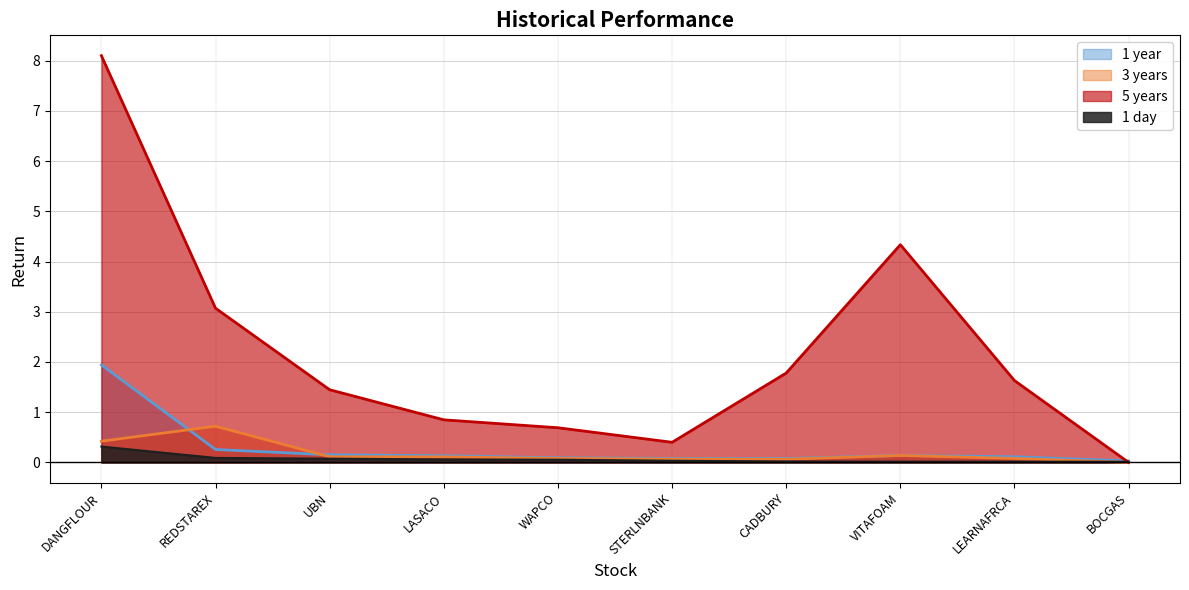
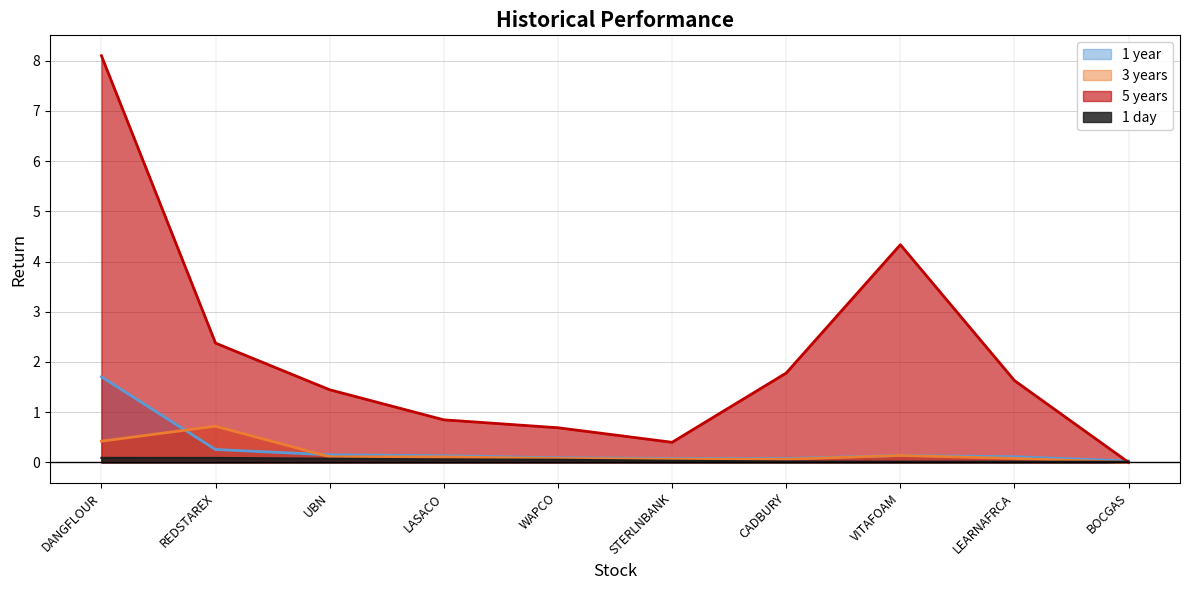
  {
    "1 year": {
-     "DANGFLOUR": 1.9,
+     "DANGFLOUR": 1.7,
      "REDSTAREX": 0.3
    },
    "3 years": {
      "DANGFLOUR": 0.4,
      "REDSTAREX": 0.7
    },
    "5 years": {
      "DANGFLOUR": 8.1,
-     "REDSTAREX": 3.1,
+     "REDSTAREX": 2.4,
      "UBN": 1.4,
      "LASACO": 0.8,
      "WAPCO": 0.7,
      "STERLNBANK": 0.4,
      "CADBURY": 1.8,
      "VITAFOAM": 4.3,
      "LEARNAFRCA": 1.6
    },
    "1 day": {
-     "DANGFLOUR": 0.3,
+     "DANGFLOUR": 0.1,
      "REDSTAREX": 0.1,
      "LASACO": 0.1,
      "VITAFOAM": 0.0,
      "LEARNAFRCA": 0.0
    }
  }
